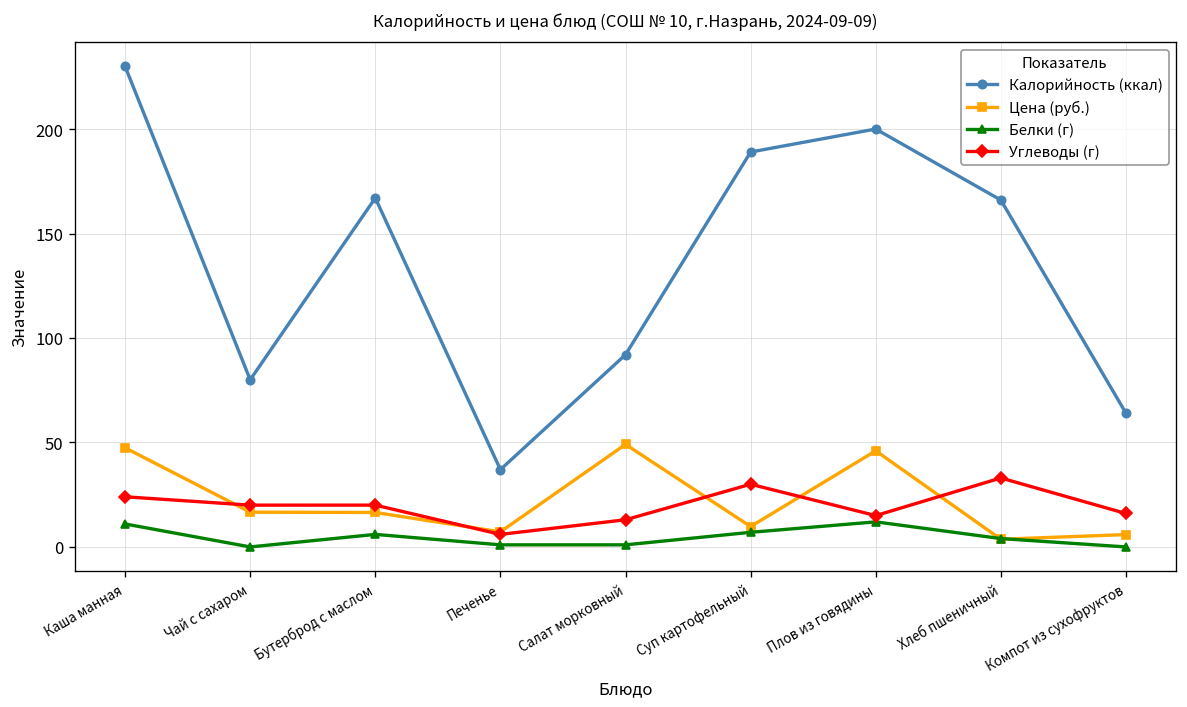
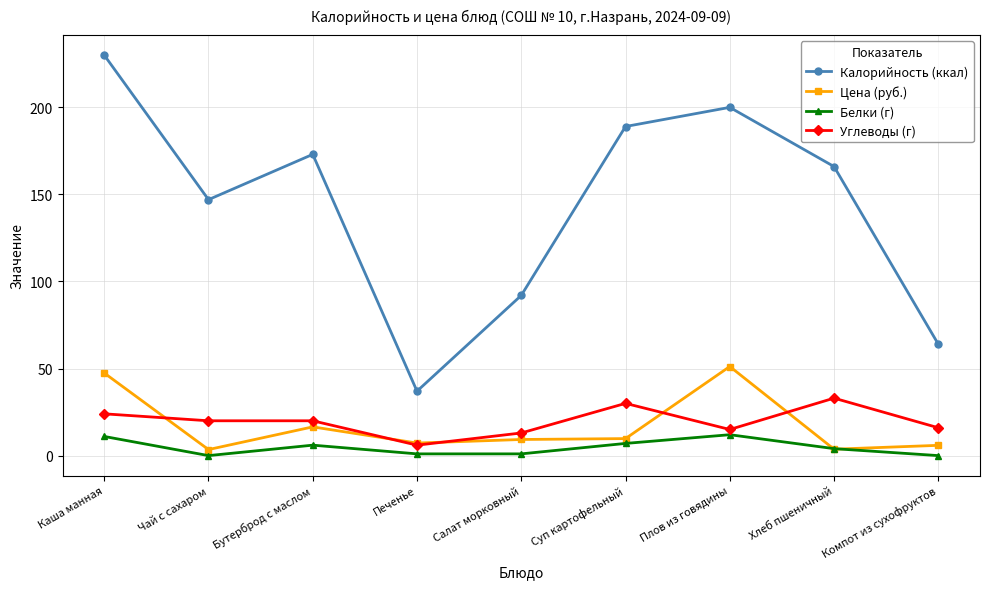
  {
    "Калорийность (ккал)": {
      "Каша манная": 230,
-     "Чай с сахаром": 80,
-     "Бутерброд с маслом": 167,
+     "Чай с сахаром": 147,
+     "Бутерброд с маслом": 173,
      "Печенье": 37,
      "Салат морковный": 92,
      "Суп картофельный": 189,
      "Плов из говядины": 200,
      "Хлеб пшеничный": 166,
      "Компот из сухофруктов": 64
    },
    "Цена (руб.)": {
      "Каша манная": 47,
-     "Чай с сахаром": 17,
+     "Чай с сахаром": 3,
      "Бутерброд с маслом": 17,
-     "Салат морковный": 49,
+     "Салат морковный": 9,
      "Суп картофельный": 10,
-     "Плов из говядины": 46,
+     "Плов из говядины": 51,
      "Компот из сухофруктов": 6
    },
    "Белки (г)": {
      "Каша манная": 11,
      "Чай с сахаром": 0,
      "Бутерброд с маслом": 6,
      "Печенье": 1,
      "Салат морковный": 1,
      "Суп картофельный": 7,
      "Плов из говядины": 12,
      "Компот из сухофруктов": 0
    },
    "Углеводы (г)": {
      "Каша манная": 24,
      "Чай с сахаром": 20,
      "Бутерброд с маслом": 20,
      "Салат морковный": 13,
      "Суп картофельный": 30,
      "Плов из говядины": 15,
      "Хлеб пшеничный": 33,
      "Компот из сухофруктов": 16
    }
  }
